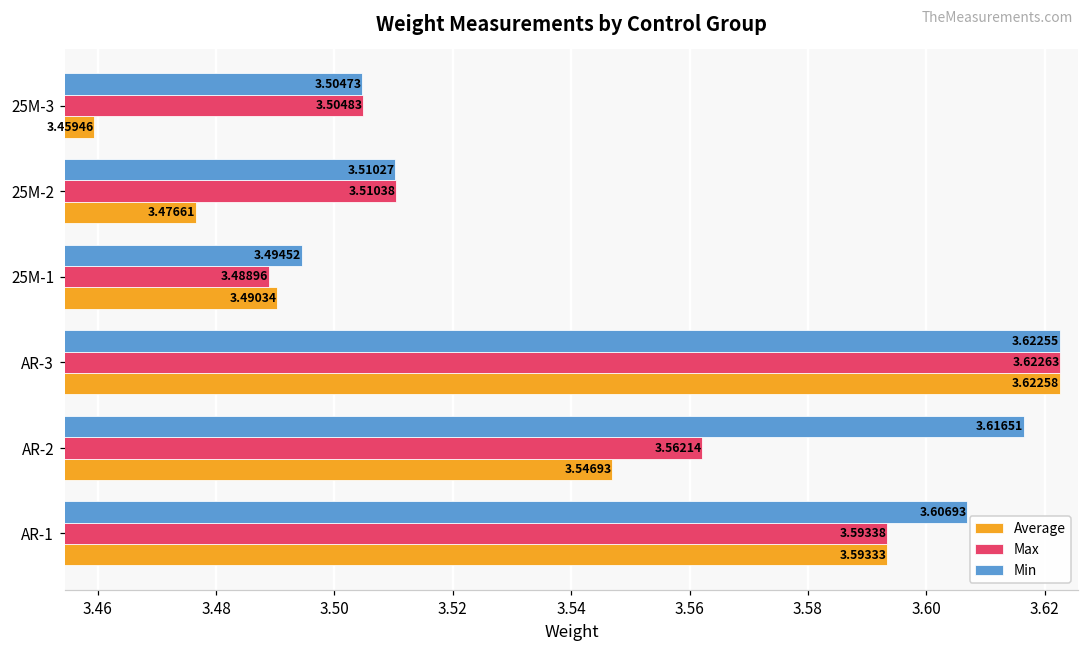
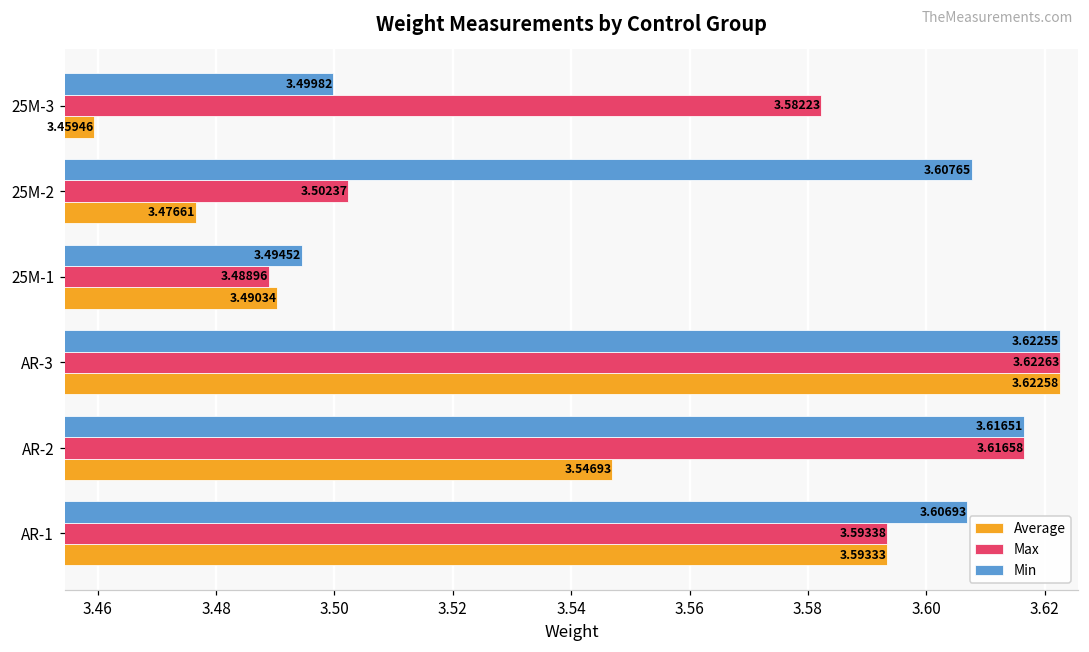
  {
    "Average": {
      "25M-3": 3.45946,
      "25M-2": 3.47661,
      "25M-1": 3.49034,
      "AR-3": 3.62258,
      "AR-2": 3.54693,
      "AR-1": 3.59333
    },
    "Max": {
-     "25M-3": 3.50483,
-     "25M-2": 3.51038,
+     "25M-3": 3.58223,
+     "25M-2": 3.50237,
      "25M-1": 3.48896,
      "AR-3": 3.62263,
-     "AR-2": 3.56214,
+     "AR-2": 3.61658,
      "AR-1": 3.59338
    },
    "Min": {
-     "25M-3": 3.50473,
-     "25M-2": 3.51027,
+     "25M-3": 3.49982,
+     "25M-2": 3.60765,
      "25M-1": 3.49452,
      "AR-3": 3.62255,
      "AR-2": 3.61651,
      "AR-1": 3.60693
    }
  }
